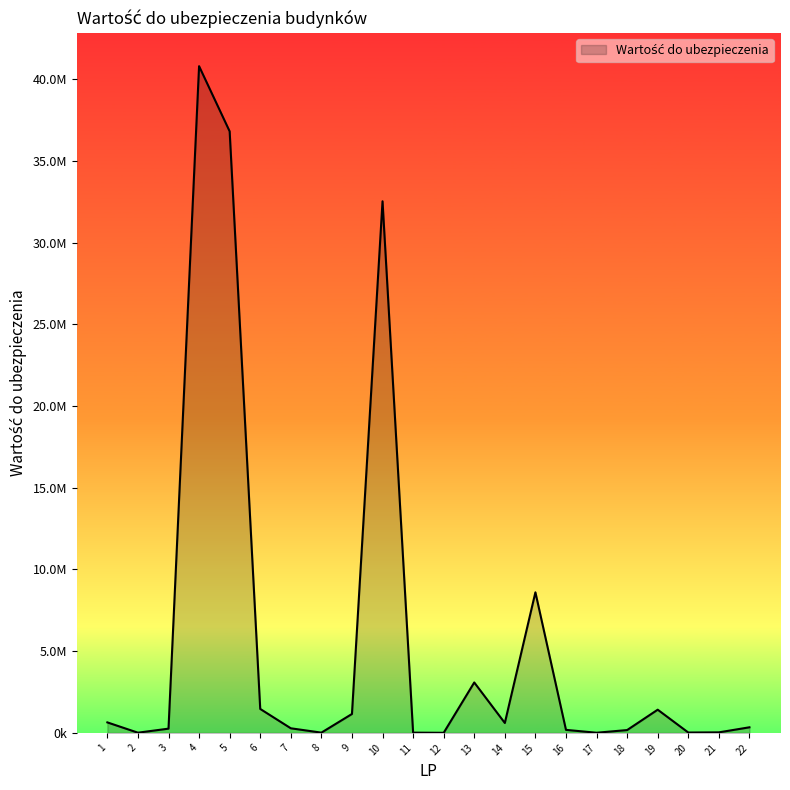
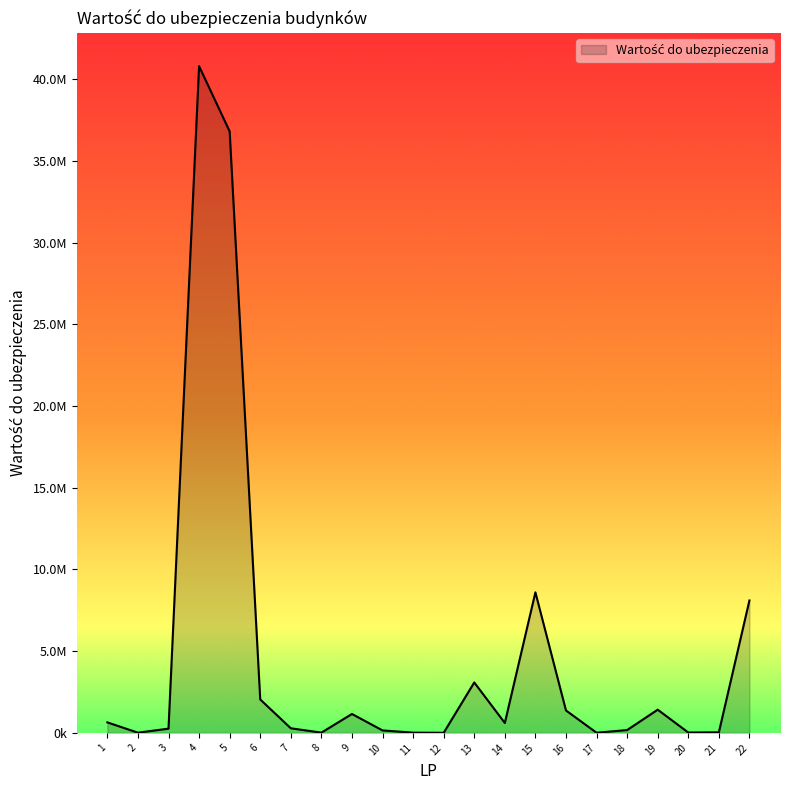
  {
    "1": 600000,
    "2": 0,
    "3": 300000,
    "4": 40800000,
    "5": 36800000,
-   "6": 1500000,
+   "6": 2000000,
    "7": 300000,
    "8": 0,
    "9": 1200000,
-   "10": 32500000,
+   "10": 100000,
    "11": 0,
    "12": 0,
    "13": 3100000,
    "14": 600000,
    "15": 8600000,
-   "16": 200000,
+   "16": 1400000,
    "17": 0,
    "18": 200000,
    "19": 1400000,
    "20": 0,
    "21": 0,
-   "22": 300000
+   "22": 8100000
  }
